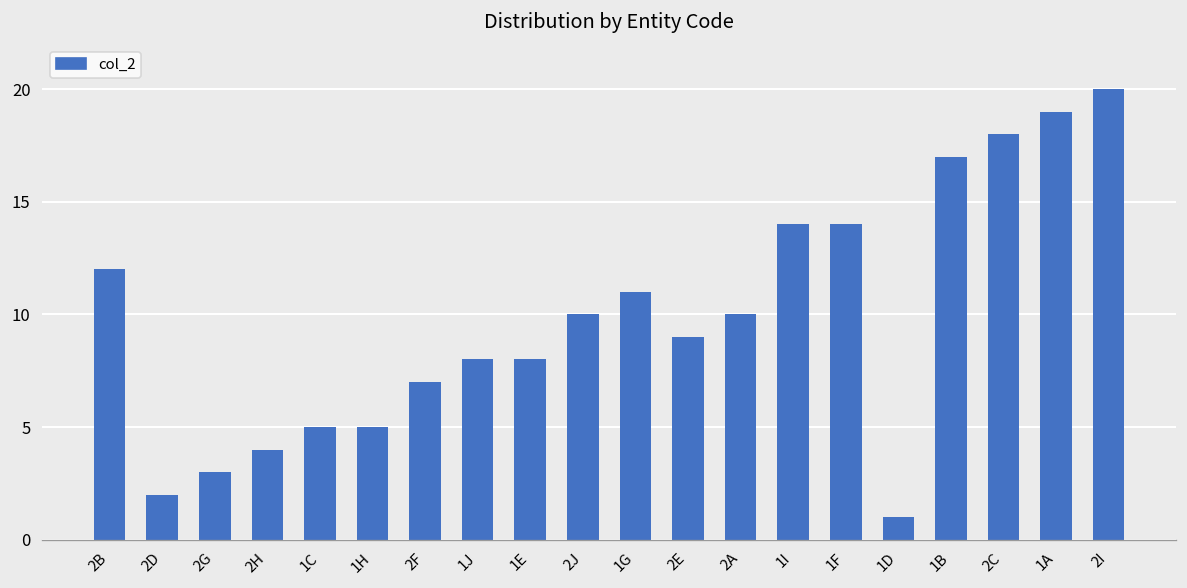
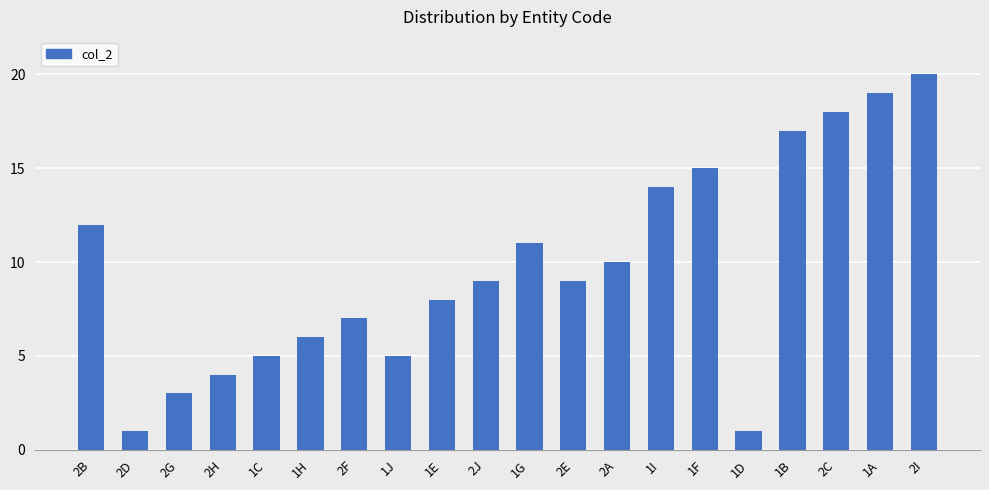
  {
    "2B": 12,
-   "2D": 2,
+   "2D": 1,
    "2G": 3,
    "2H": 4,
    "1C": 5,
-   "1H": 5,
+   "1H": 6,
    "2F": 7,
-   "1J": 8,
+   "1J": 5,
    "1E": 8,
-   "2J": 10,
+   "2J": 9,
    "1G": 11,
    "2E": 9,
    "2A": 10,
    "1I": 14,
-   "1F": 14,
+   "1F": 15,
    "1D": 1,
    "1B": 17,
    "2C": 18,
    "1A": 19,
    "2I": 20
  }
